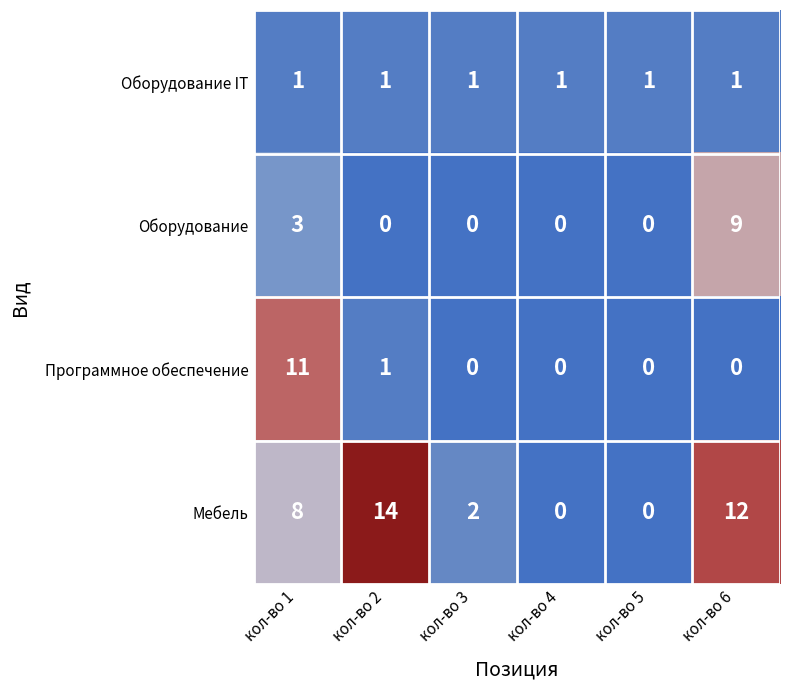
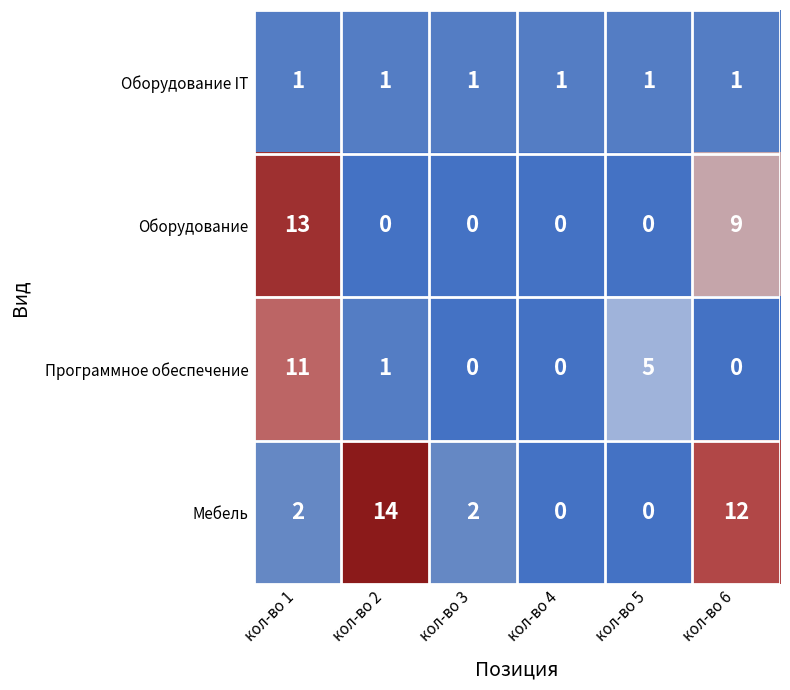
  {
    "Оборудование IT": {
      "кол-во 1": 1,
      "кол-во 2": 1,
      "кол-во 3": 1,
      "кол-во 4": 1,
      "кол-во 5": 1,
      "кол-во 6": 1
    },
    "Оборудование": {
-     "кол-во 1": 3,
+     "кол-во 1": 13,
      "кол-во 2": 0,
      "кол-во 3": 0,
      "кол-во 4": 0,
      "кол-во 5": 0,
      "кол-во 6": 9
    },
    "Программное обеспечение": {
      "кол-во 1": 11,
      "кол-во 2": 1,
      "кол-во 3": 0,
      "кол-во 4": 0,
-     "кол-во 5": 0,
+     "кол-во 5": 5,
      "кол-во 6": 0
    },
    "Мебель": {
-     "кол-во 1": 8,
+     "кол-во 1": 2,
      "кол-во 2": 14,
      "кол-во 3": 2,
      "кол-во 4": 0,
      "кол-во 5": 0,
      "кол-во 6": 12
    }
  }
